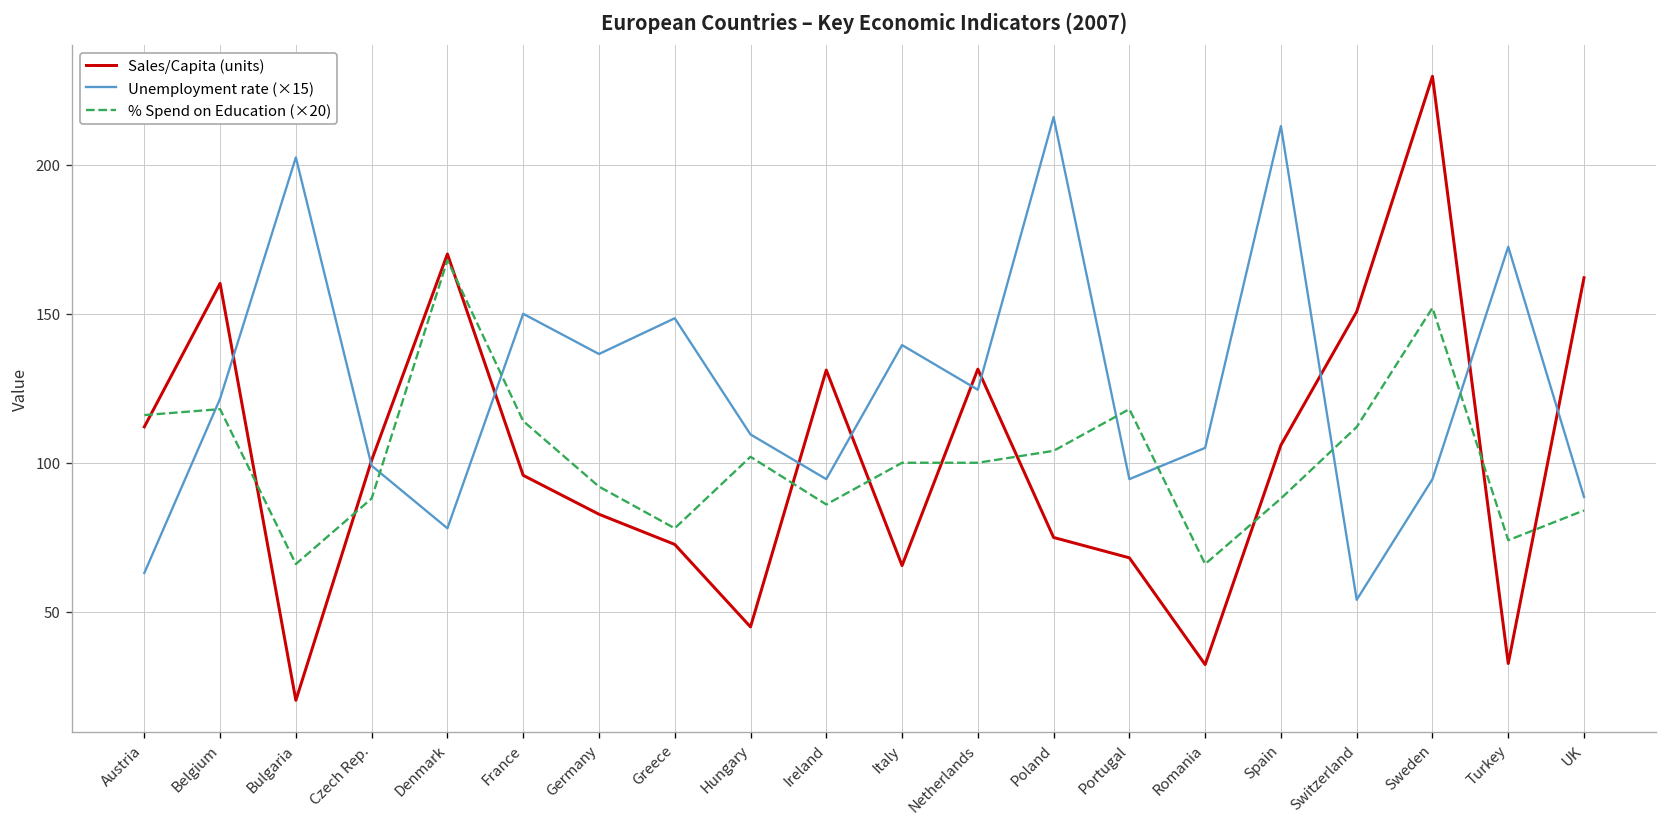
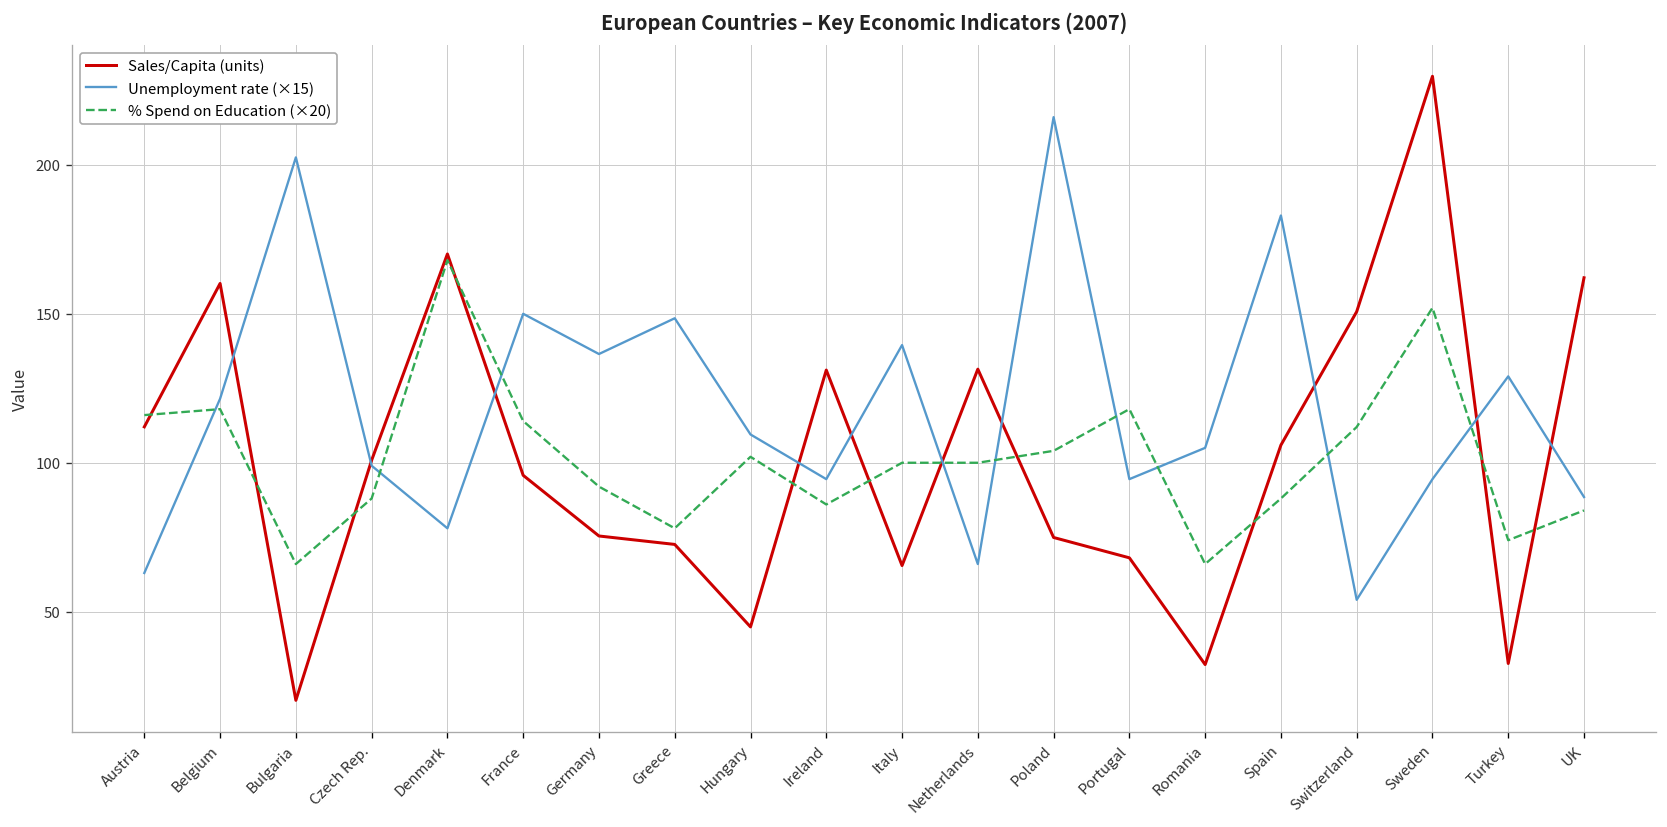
  {
    "Sales/Capita (units)": {
      "Austria": 112,
      "Belgium": 160,
      "Bulgaria": 20,
      "Czech Rep.": 101,
      "Denmark": 170,
      "France": 96,
-     "Germany": 83,
+     "Germany": 75,
      "Greece": 73,
      "Hungary": 45,
      "Ireland": 131,
      "Italy": 66,
      "Netherlands": 131,
      "Poland": 75,
      "Portugal": 68,
      "Romania": 32,
      "Spain": 106,
      "Switzerland": 151,
      "Sweden": 230,
      "Turkey": 33,
      "UK": 162
    },
    "Unemployment rate (×15)": {
      "Austria": 63,
      "Belgium": 122,
      "Bulgaria": 203,
      "Czech Rep.": 99,
      "Denmark": 78,
      "France": 150,
      "Germany": 137,
      "Greece": 149,
      "Hungary": 110,
      "Ireland": 95,
      "Italy": 140,
-     "Netherlands": 125,
+     "Netherlands": 66,
      "Poland": 216,
      "Portugal": 95,
      "Romania": 105,
-     "Spain": 213,
+     "Spain": 183,
      "Switzerland": 54,
      "Sweden": 95,
-     "Turkey": 173,
+     "Turkey": 129,
      "UK": 89
    },
    "% Spend on Education (×20)": {
      "Austria": 116,
      "Belgium": 118,
      "Bulgaria": 66,
      "Czech Rep.": 88,
      "Denmark": 168,
      "France": 114,
      "Germany": 92,
      "Greece": 78,
      "Hungary": 102,
      "Ireland": 86,
      "Italy": 100,
      "Netherlands": 100,
      "Poland": 104,
      "Portugal": 118,
      "Romania": 66,
      "Spain": 88,
      "Switzerland": 112,
      "Sweden": 152,
      "Turkey": 74,
      "UK": 84
    }
  }
